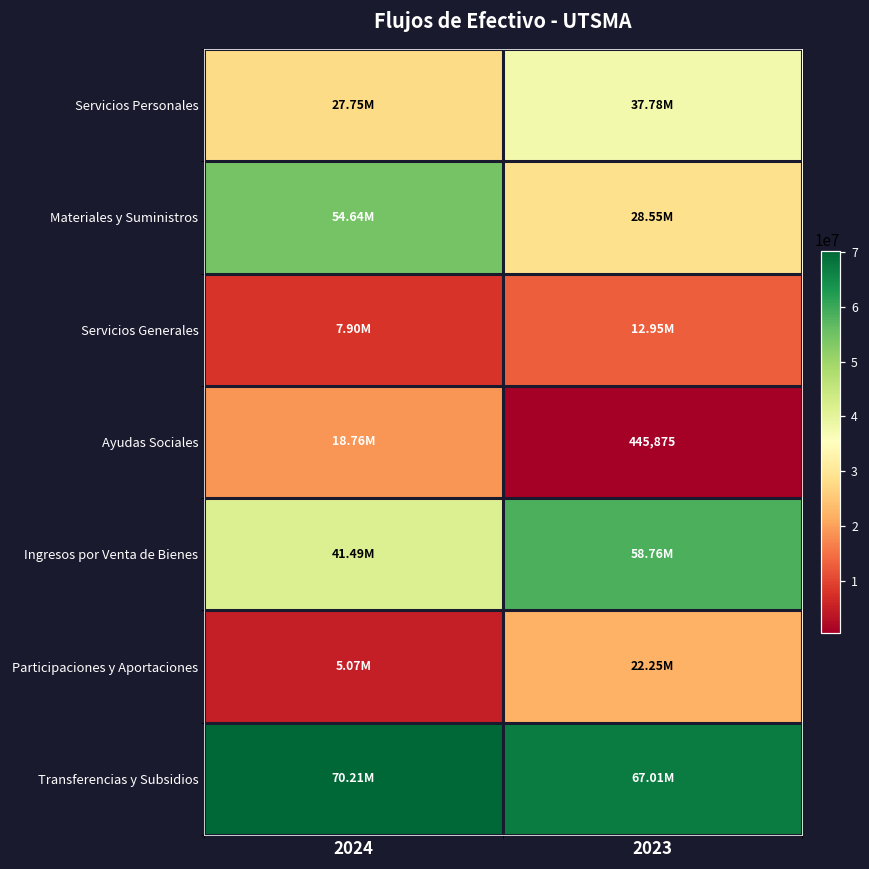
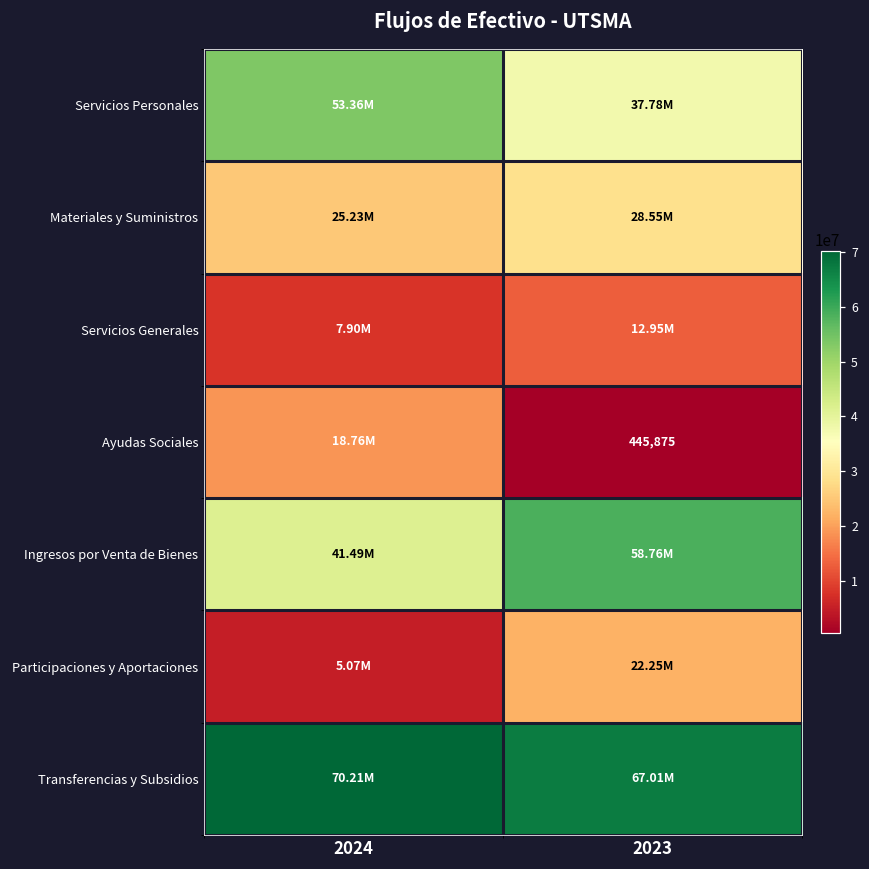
  {
    "Servicios Personales": {
-     "2024": "27.75M",
+     "2024": "53.36M",
      "2023": "37.78M"
    },
    "Materiales y Suministros": {
-     "2024": "54.64M",
+     "2024": "25.23M",
      "2023": "28.55M"
    },
    "Servicios Generales": {
      "2024": "7.90M",
      "2023": "12.95M"
    },
    "Ayudas Sociales": {
      "2024": "18.76M",
      "2023": "445,875"
    },
    "Ingresos por Venta de Bienes": {
      "2024": "41.49M",
      "2023": "58.76M"
    },
    "Participaciones y Aportaciones": {
      "2024": "5.07M",
      "2023": "22.25M"
    },
    "Transferencias y Subsidios": {
      "2024": "70.21M",
      "2023": "67.01M"
    }
  }
